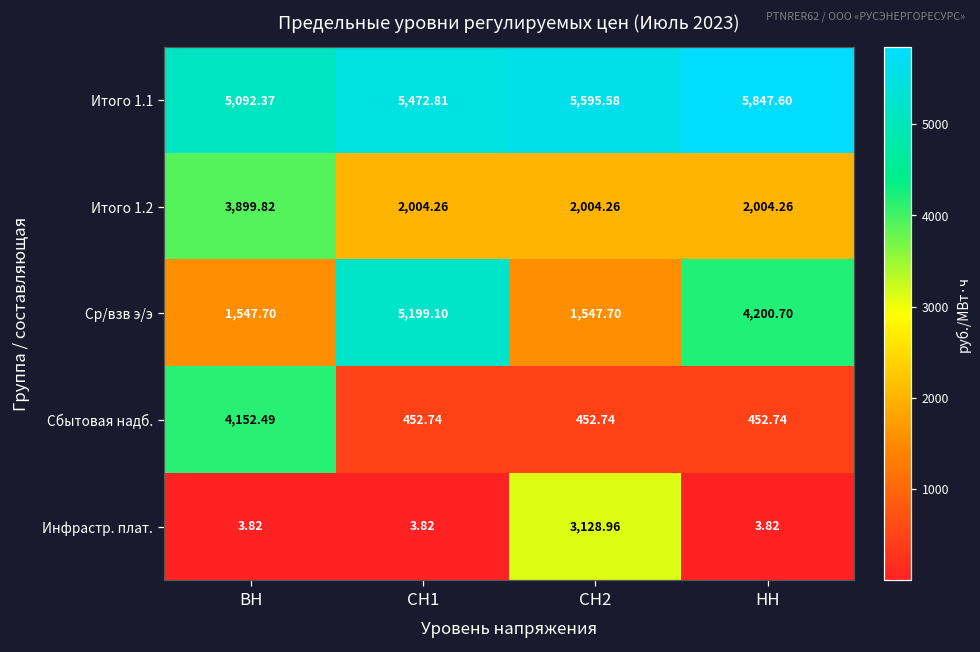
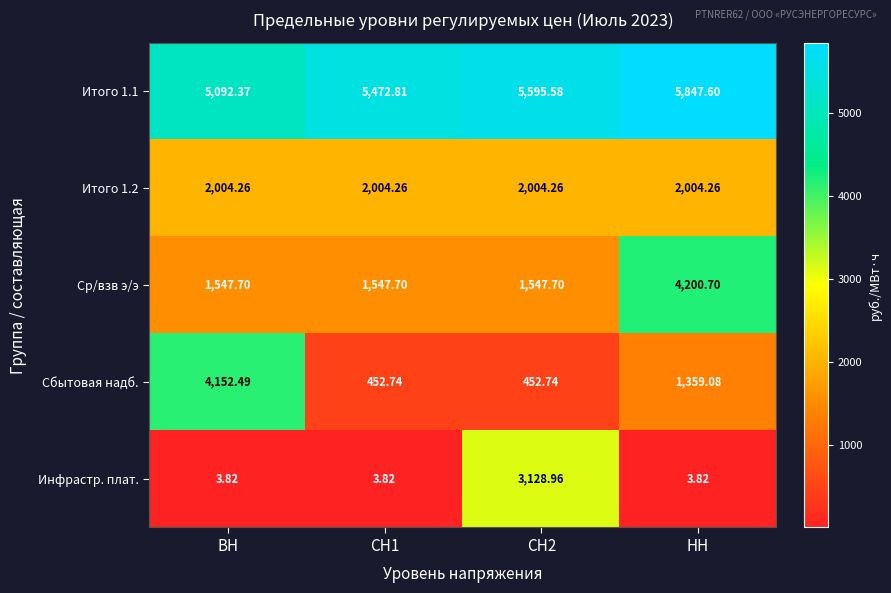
  {
    "Итого 1.1": {
      "ВН": "5,092.37",
      "СН1": "5,472.81",
      "СН2": "5,595.58",
      "НН": "5,847.60"
    },
    "Итого 1.2": {
-     "ВН": "3,899.82",
+     "ВН": "2,004.26",
      "СН1": "2,004.26",
      "СН2": "2,004.26",
      "НН": "2,004.26"
    },
    "Ср/взв э/э": {
      "ВН": "1,547.70",
-     "СН1": "5,199.10",
+     "СН1": "1,547.70",
      "СН2": "1,547.70",
      "НН": "4,200.70"
    },
    "Сбытовая надб.": {
      "ВН": "4,152.49",
      "СН1": "452.74",
      "СН2": "452.74",
-     "НН": "452.74"
+     "НН": "1,359.08"
    },
    "Инфрастр. плат.": {
      "ВН": "3.82",
      "СН1": "3.82",
      "СН2": "3,128.96",
      "НН": "3.82"
    }
  }
